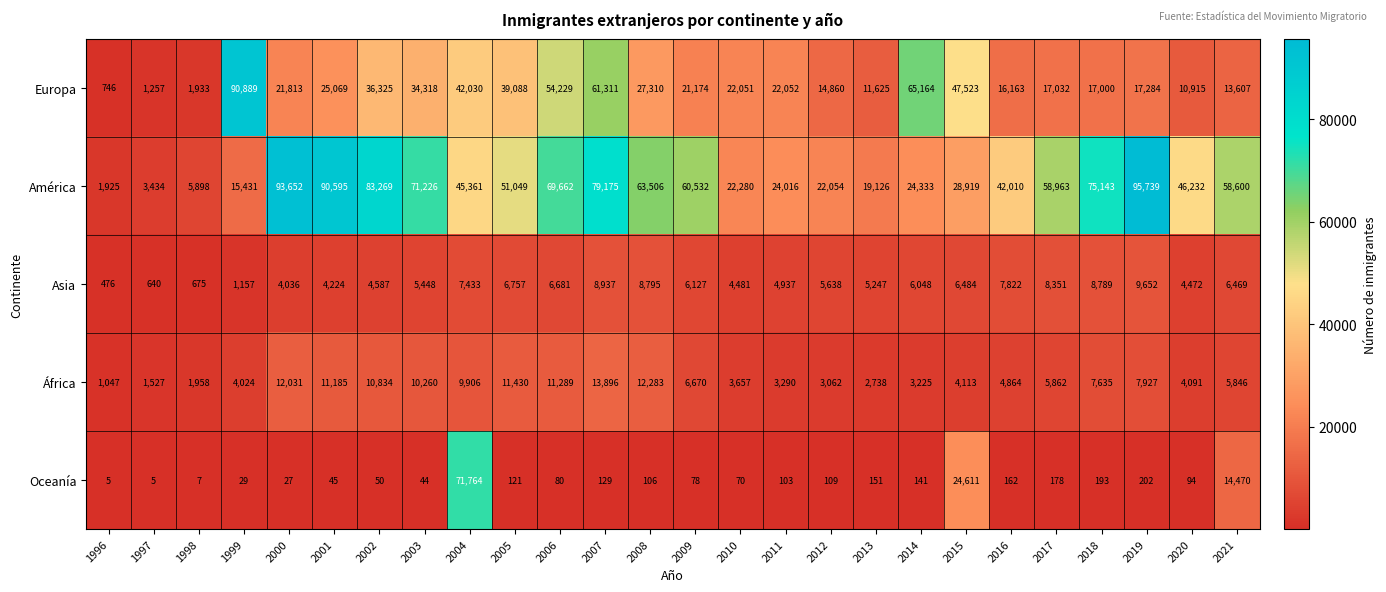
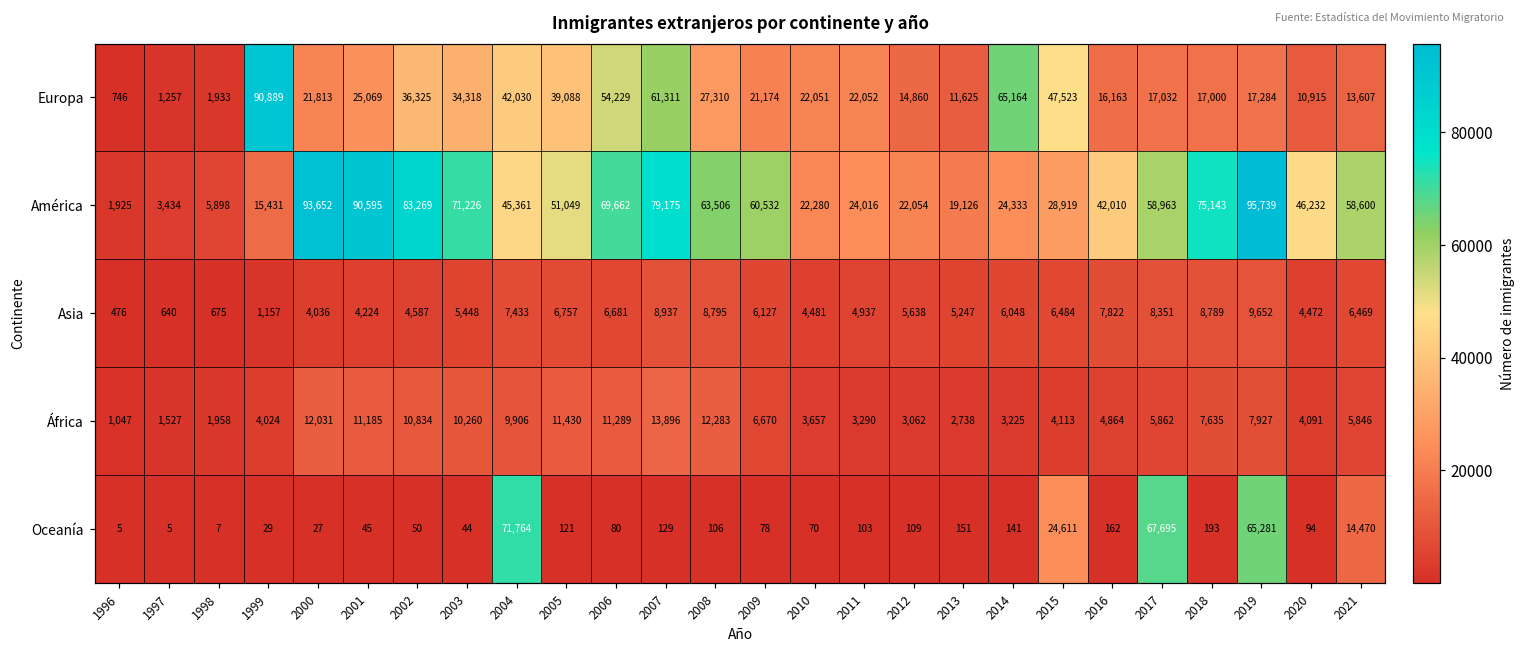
  {
    "Europa": {
      "1996": "746",
      "1997": "1,257",
      "1998": "1,933",
      "1999": "90,889",
      "2000": "21,813",
      "2001": "25,069",
      "2002": "36,325",
      "2003": "34,318",
      "2004": "42,030",
      "2005": "39,088",
      "2006": "54,229",
      "2007": "61,311",
      "2008": "27,310",
      "2009": "21,174",
      "2010": "22,051",
      "2011": "22,052",
      "2012": "14,860",
      "2013": "11,625",
      "2014": "65,164",
      "2015": "47,523",
      "2016": "16,163",
      "2017": "17,032",
      "2018": "17,000",
      "2019": "17,284",
      "2020": "10,915",
      "2021": "13,607"
    },
    "América": {
      "1996": "1,925",
      "1997": "3,434",
      "1998": "5,898",
      "1999": "15,431",
      "2000": "93,652",
      "2001": "90,595",
      "2002": "83,269",
      "2003": "71,226",
      "2004": "45,361",
      "2005": "51,049",
      "2006": "69,662",
      "2007": "79,175",
      "2008": "63,506",
      "2009": "60,532",
      "2010": "22,280",
      "2011": "24,016",
      "2012": "22,054",
      "2013": "19,126",
      "2014": "24,333",
      "2015": "28,919",
      "2016": "42,010",
      "2017": "58,963",
      "2018": "75,143",
      "2019": "95,739",
      "2020": "46,232",
      "2021": "58,600"
    },
    "Asia": {
      "1996": "476",
      "1997": "640",
      "1998": "675",
      "1999": "1,157",
      "2000": "4,036",
      "2001": "4,224",
      "2002": "4,587",
      "2003": "5,448",
      "2004": "7,433",
      "2005": "6,757",
      "2006": "6,681",
      "2007": "8,937",
      "2008": "8,795",
      "2009": "6,127",
      "2010": "4,481",
      "2011": "4,937",
      "2012": "5,638",
      "2013": "5,247",
      "2014": "6,048",
      "2015": "6,484",
      "2016": "7,822",
      "2017": "8,351",
      "2018": "8,789",
      "2019": "9,652",
      "2020": "4,472",
      "2021": "6,469"
    },
    "África": {
      "1996": "1,047",
      "1997": "1,527",
      "1998": "1,958",
      "1999": "4,024",
      "2000": "12,031",
      "2001": "11,185",
      "2002": "10,834",
      "2003": "10,260",
      "2004": "9,906",
      "2005": "11,430",
      "2006": "11,289",
      "2007": "13,896",
      "2008": "12,283",
      "2009": "6,670",
      "2010": "3,657",
      "2011": "3,290",
      "2012": "3,062",
      "2013": "2,738",
      "2014": "3,225",
      "2015": "4,113",
      "2016": "4,864",
      "2017": "5,862",
      "2018": "7,635",
      "2019": "7,927",
      "2020": "4,091",
      "2021": "5,846"
    },
    "Oceanía": {
      "1996": "5",
      "1997": "5",
      "1998": "7",
      "1999": "29",
      "2000": "27",
      "2001": "45",
      "2002": "50",
      "2003": "44",
      "2004": "71,764",
      "2005": "121",
      "2006": "80",
      "2007": "129",
      "2008": "106",
      "2009": "78",
      "2010": "70",
      "2011": "103",
      "2012": "109",
      "2013": "151",
      "2014": "141",
      "2015": "24,611",
      "2016": "162",
-     "2017": "178",
+     "2017": "67,695",
      "2018": "193",
-     "2019": "202",
+     "2019": "65,281",
      "2020": "94",
      "2021": "14,470"
    }
  }
